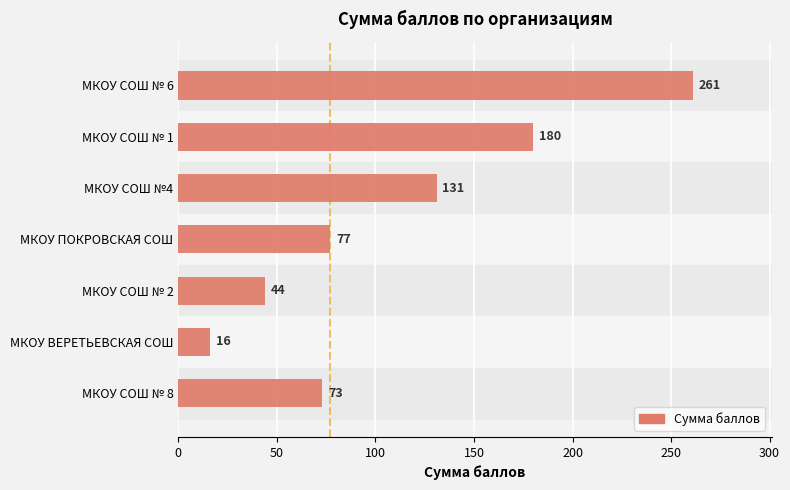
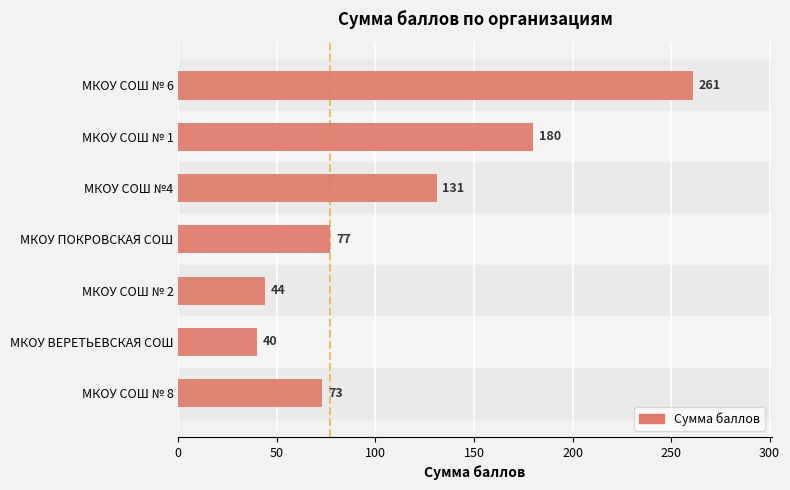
  {
    "МКОУ СОШ № 6": 261,
    "МКОУ СОШ № 1": 180,
    "МКОУ СОШ №4": 131,
    "МКОУ ПОКРОВСКАЯ СОШ": 77,
    "МКОУ СОШ № 2": 44,
-   "МКОУ ВЕРЕТЬЕВСКАЯ СОШ": 16,
+   "МКОУ ВЕРЕТЬЕВСКАЯ СОШ": 40,
    "МКОУ СОШ № 8": 73
  }
